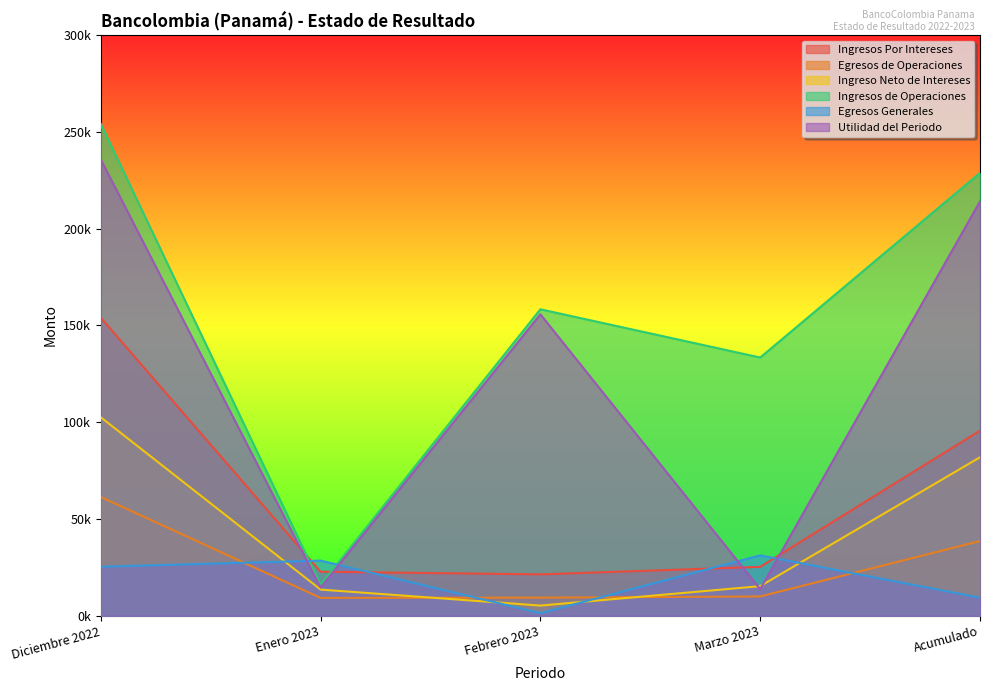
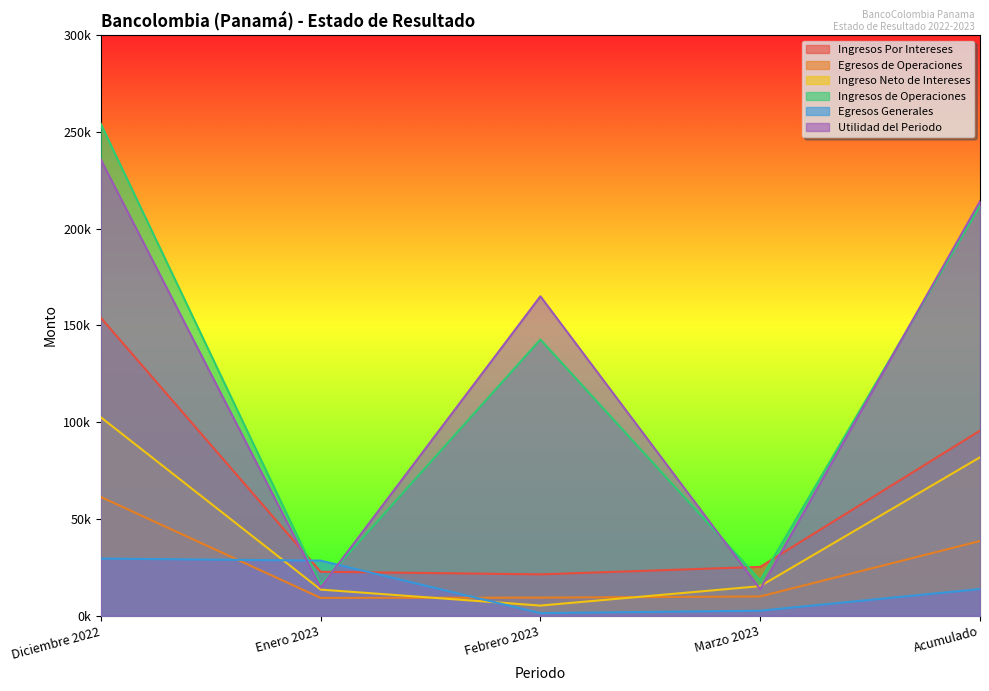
  {
    "Ingreso Neto de Intereses": {
      "Diciembre 2022": 103000,
      "Febrero 2023": 5000,
      "Marzo 2023": 15000,
      "Acumulado": 82000
    },
    "Ingresos de Operaciones": {
      "Diciembre 2022": 254000,
      "Enero 2023": 16000,
-     "Febrero 2023": 158000,
-     "Marzo 2023": 133000,
-     "Acumulado": 229000
+     "Febrero 2023": 143000,
+     "Marzo 2023": 18000,
+     "Acumulado": 212000
    },
    "Egresos Generales": {
-     "Diciembre 2022": 25000,
+     "Diciembre 2022": 30000,
      "Enero 2023": 28000,
      "Febrero 2023": 1000,
-     "Marzo 2023": 31000,
-     "Acumulado": 9000
+     "Marzo 2023": 3000,
+     "Acumulado": 14000
    },
    "Utilidad del Periodo": {
      "Diciembre 2022": 236000,
-     "Febrero 2023": 156000,
+     "Febrero 2023": 165000,
      "Marzo 2023": 14000,
      "Acumulado": 214000
    }
  }
